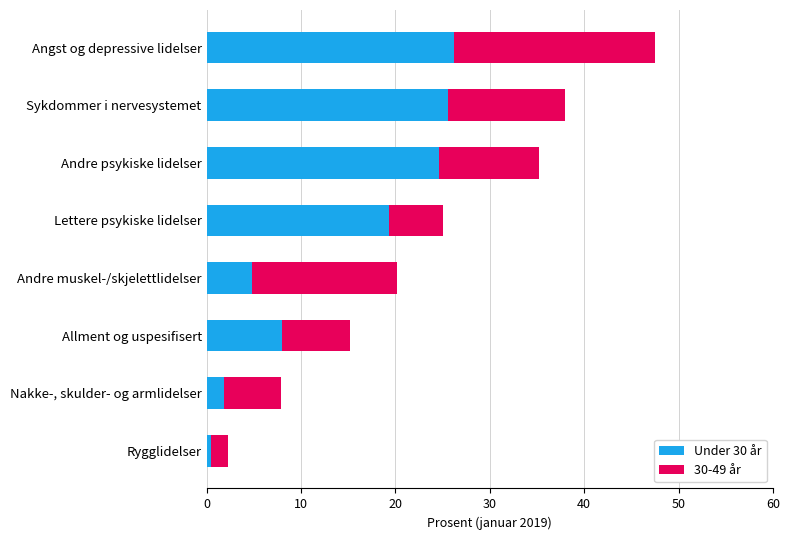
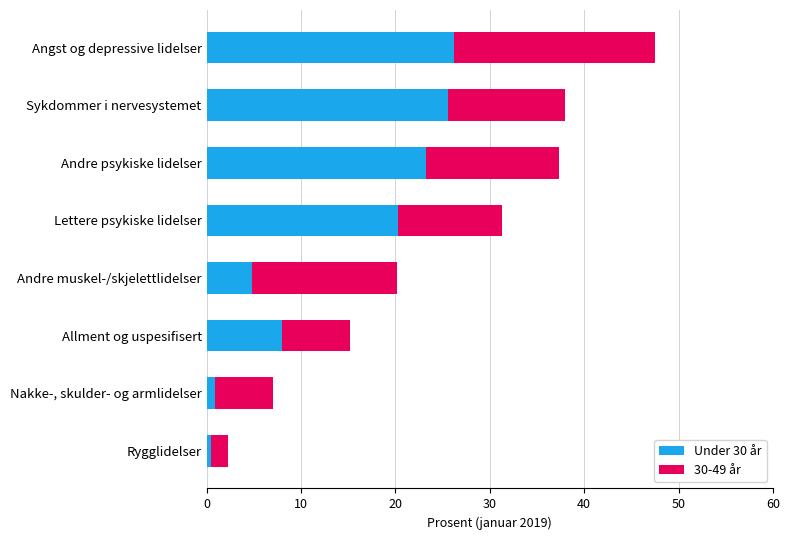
  {
    "Under 30 år": {
      "Angst og depressive lidelser": 26,
      "Sykdommer i nervesystemet": 26,
-     "Andre psykiske lidelser": 25,
-     "Lettere psykiske lidelser": 19,
+     "Andre psykiske lidelser": 23,
+     "Lettere psykiske lidelser": 20,
      "Andre muskel-/skjelettlidelser": 5,
      "Allment og uspesifisert": 8,
-     "Nakke-, skulder- og armlidelser": 2,
+     "Nakke-, skulder- og armlidelser": 1,
      "Rygglidelser": 1
    },
    "30-49 år": {
      "Angst og depressive lidelser": 21,
      "Sykdommer i nervesystemet": 12,
-     "Andre psykiske lidelser": 11,
-     "Lettere psykiske lidelser": 6,
+     "Andre psykiske lidelser": 14,
+     "Lettere psykiske lidelser": 11,
      "Andre muskel-/skjelettlidelser": 15,
      "Allment og uspesifisert": 7,
      "Nakke-, skulder- og armlidelser": 6,
      "Rygglidelser": 2
    }
  }
